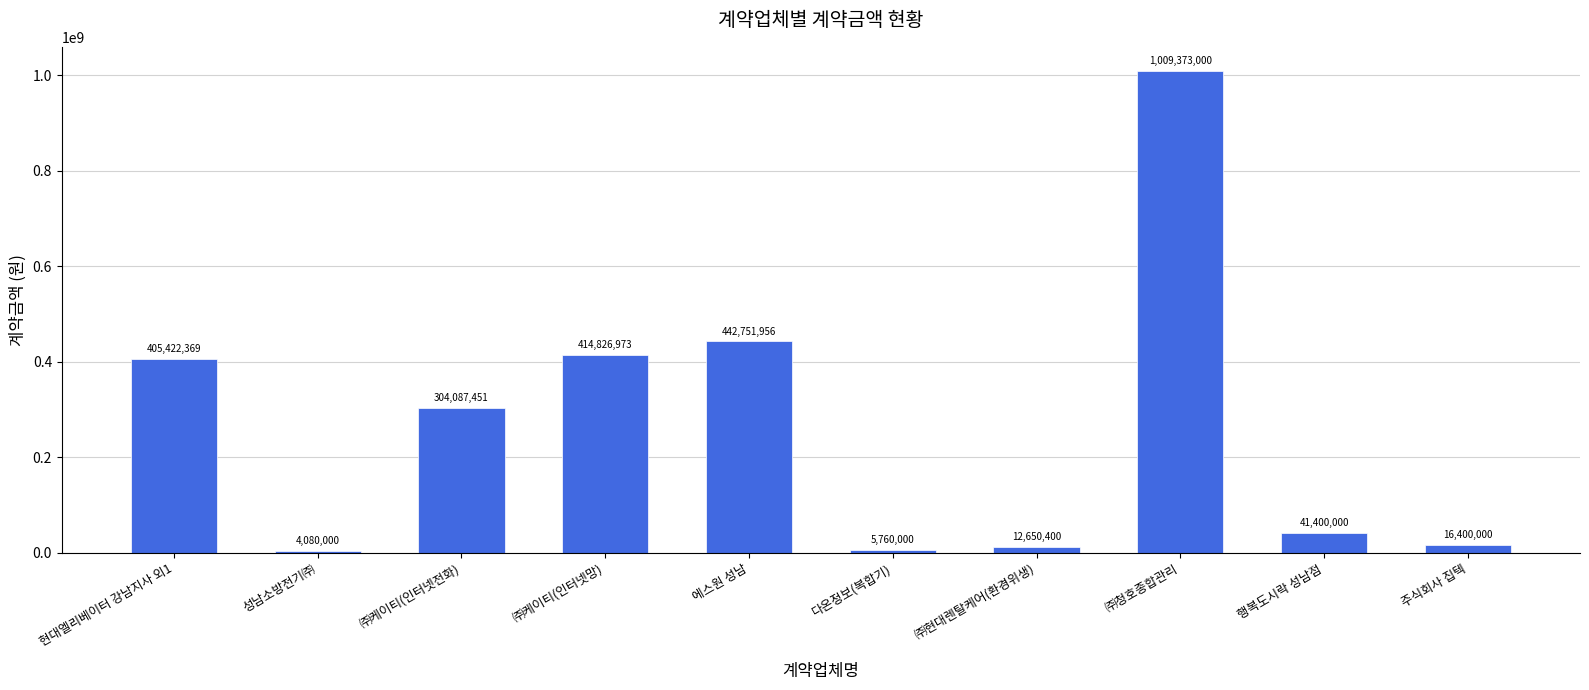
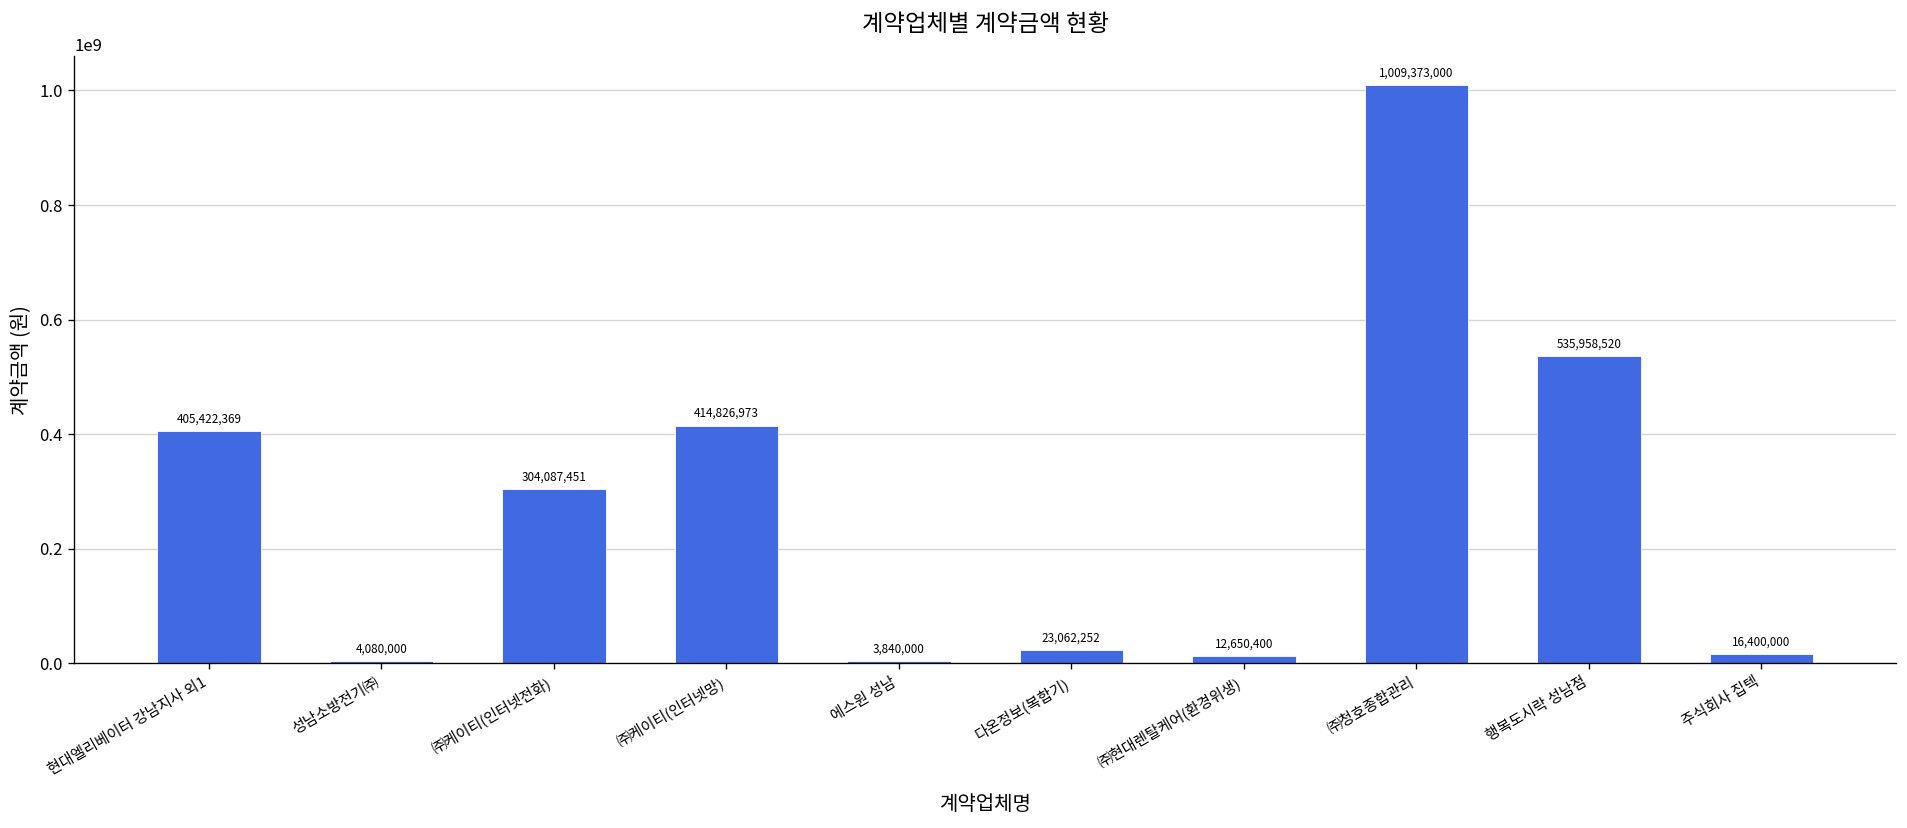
  {
    "현대엘리베이터 강남지사 외1": "405,422,369",
    "성남소방전기㈜": "4,080,000",
    "㈜케이티(인터넷전화)": "304,087,451",
    "㈜케이티(인터넷망)": "414,826,973",
-   "에스원 성남": "442,751,956",
-   "다온정보(복합기)": "5,760,000",
+   "에스원 성남": "3,840,000",
+   "다온정보(복합기)": "23,062,252",
    "㈜현대렌탈케어(환경위생)": "12,650,400",
    "㈜청호종합관리": "1,009,373,000",
-   "행복도시락 성남점": "41,400,000",
+   "행복도시락 성남점": "535,958,520",
    "주식회사 집텍": "16,400,000"
  }
